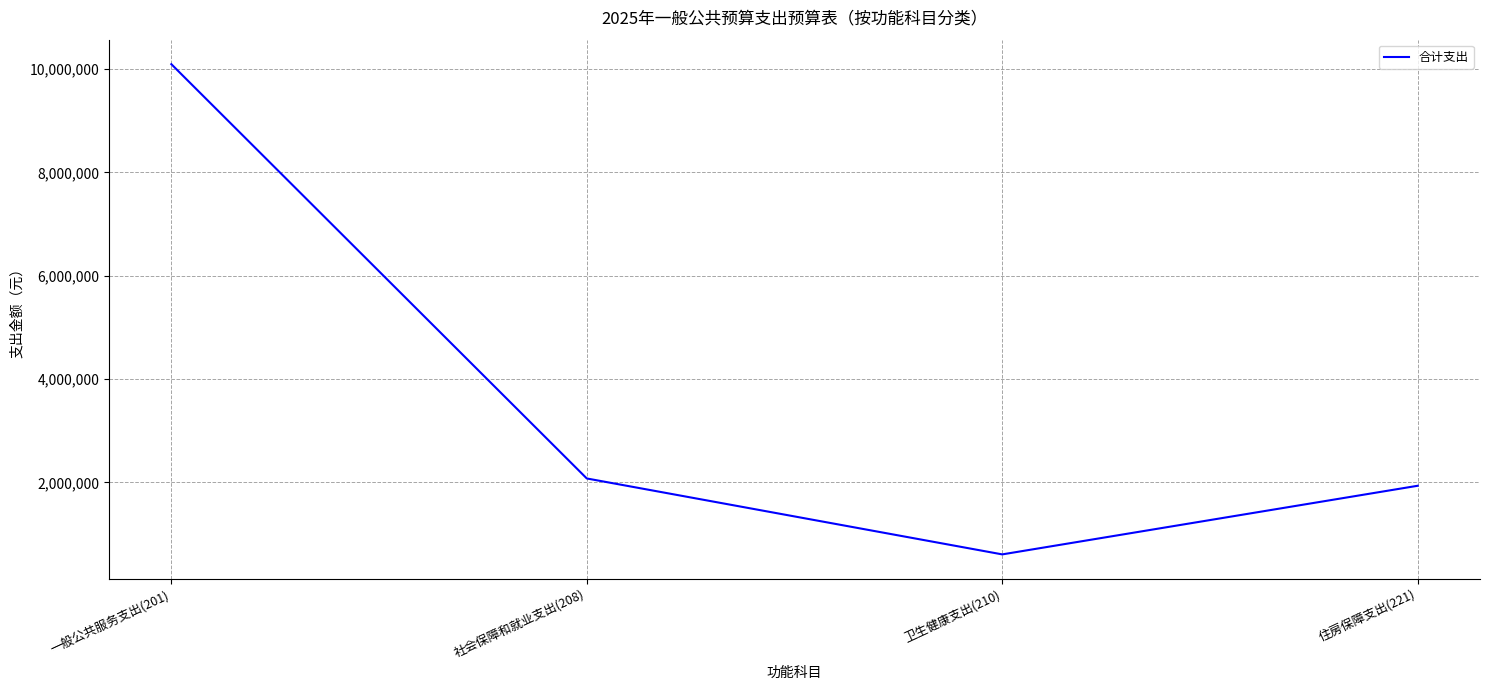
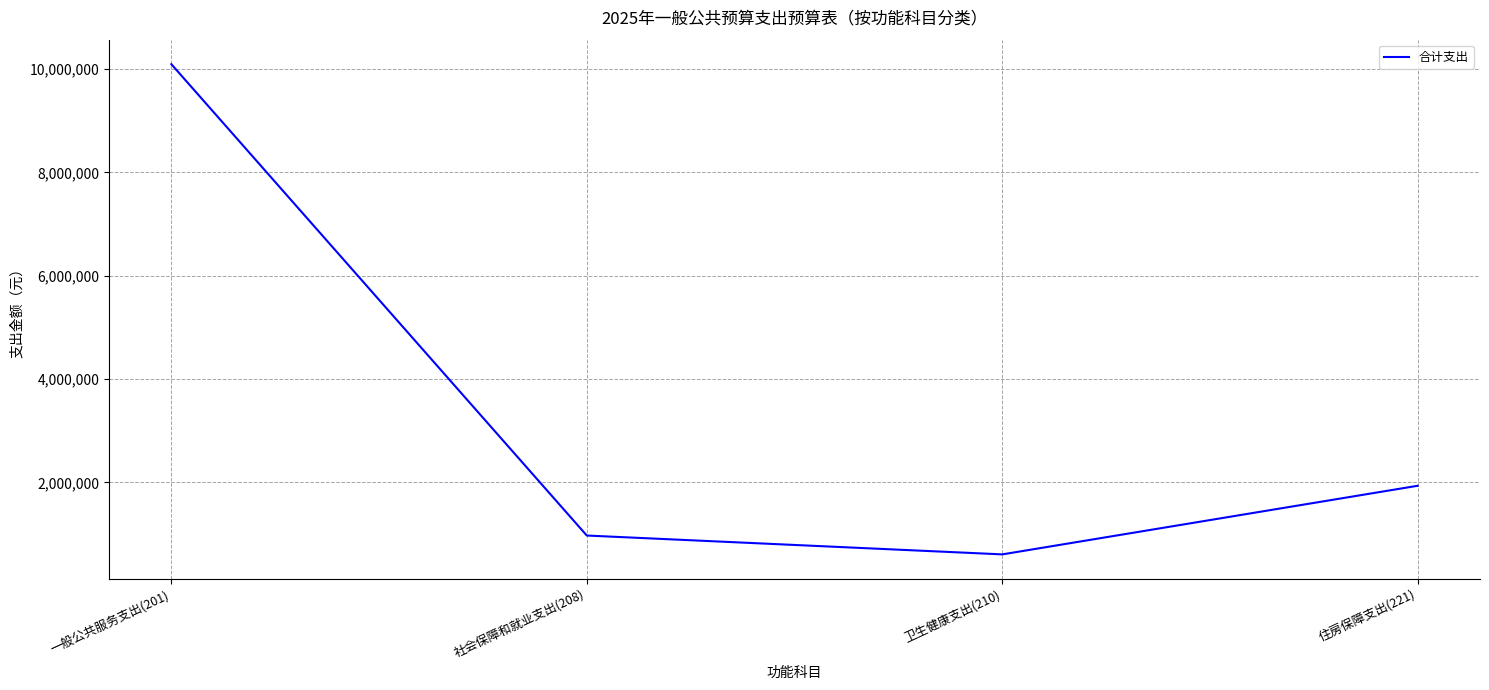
  {
    "一般公共服务支出(201)": "10,100,000",
-   "社会保障和就业支出(208)": "2,100,000",
+   "社会保障和就业支出(208)": "1,000,000",
    "卫生健康支出(210)": "600,000",
    "住房保障支出(221)": "1,900,000"
  }
